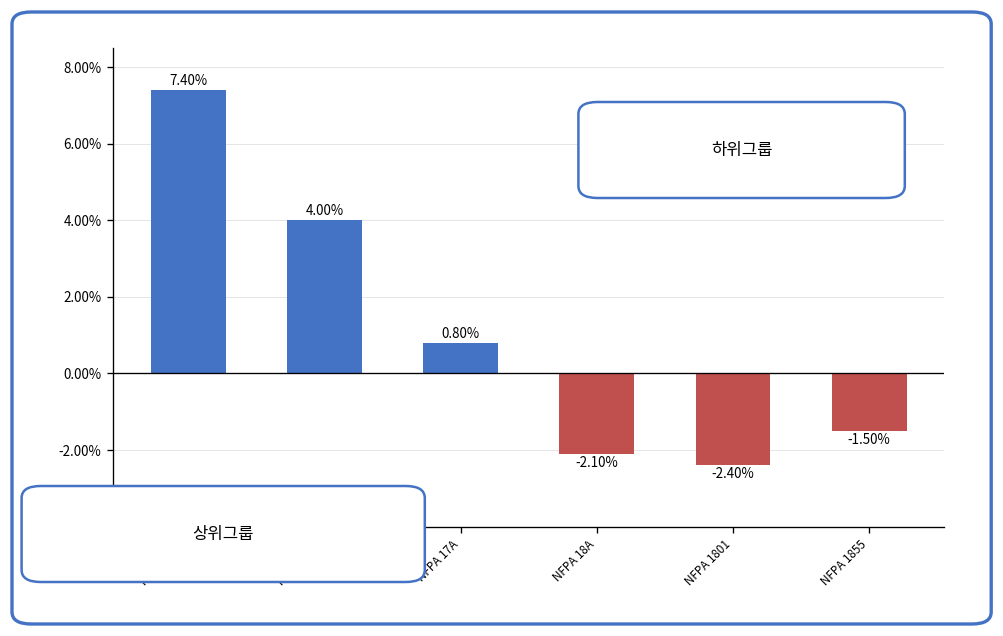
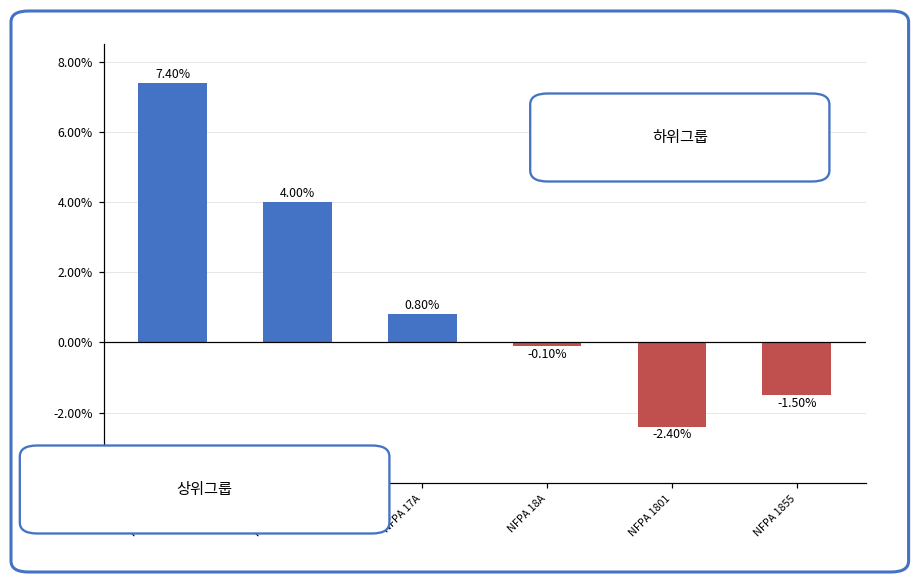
  {
    "NFPA 1026": "7.40%",
    "NFPA 1407": "4.00%",
    "NFPA 17A": "0.80%",
-   "NFPA 18A": "-2.10%",
+   "NFPA 18A": "-0.10%",
    "NFPA 1801": "-2.40%",
    "NFPA 1855": "-1.50%"
  }
